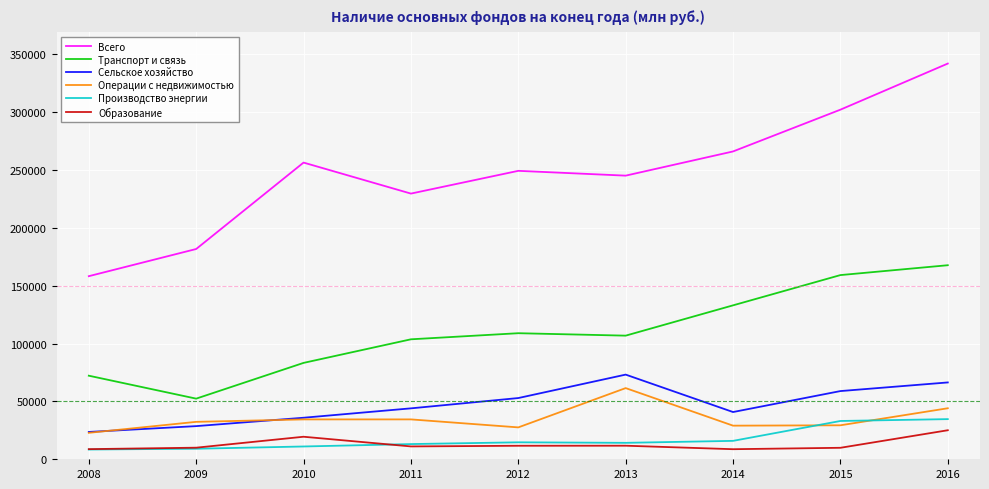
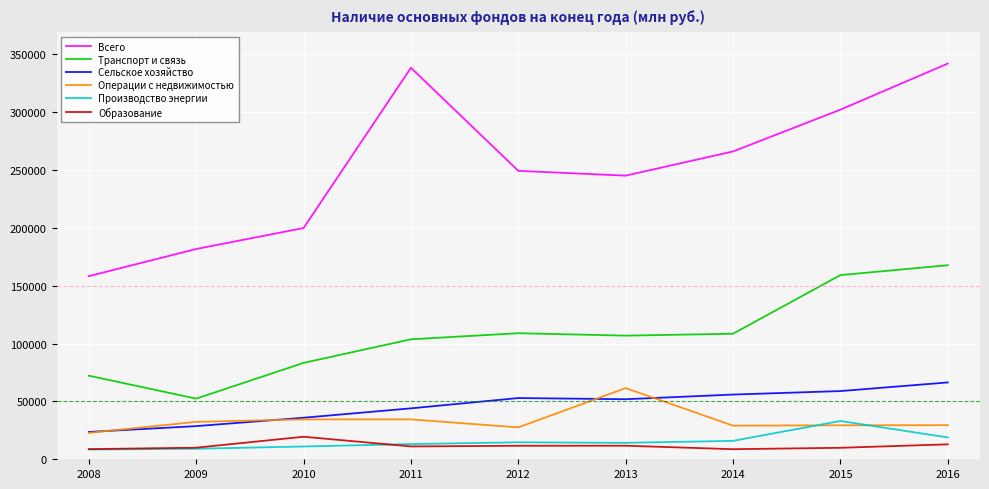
  {
    "Всего": {
      "2008": 158000,
      "2009": 182000,
-     "2010": 256000,
-     "2011": 230000,
+     "2010": 200000,
+     "2011": 338000,
      "2012": 249000,
      "2013": 245000,
      "2014": 266000,
      "2015": 302000,
      "2016": 342000
    },
    "Транспорт и связь": {
      "2008": 72000,
      "2009": 52000,
      "2010": 83000,
      "2011": 104000,
      "2012": 109000,
      "2013": 107000,
-     "2014": 133000,
+     "2014": 109000,
      "2015": 159000,
      "2016": 168000
    },
    "Сельское хозяйство": {
      "2009": 29000,
      "2011": 44000,
      "2012": 53000,
-     "2013": 73000,
-     "2014": 41000,
+     "2013": 52000,
+     "2014": 56000,
      "2015": 59000,
      "2016": 66000
    },
    "Операции с недвижимостью": {
      "2009": 32000,
      "2011": 34000,
      "2012": 28000,
      "2013": 62000,
      "2014": 29000,
      "2015": 29000,
-     "2016": 44000
+     "2016": 29000
    },
    "Производство энергии": {
      "2010": 11000,
      "2012": 15000,
      "2013": 14000,
      "2014": 16000,
      "2015": 33000,
-     "2016": 35000
+     "2016": 19000
    },
    "Образование": {
      "2010": 19000,
      "2012": 12000,
      "2013": 12000,
      "2014": 9000,
      "2015": 10000,
-     "2016": 25000
+     "2016": 13000
    }
  }
